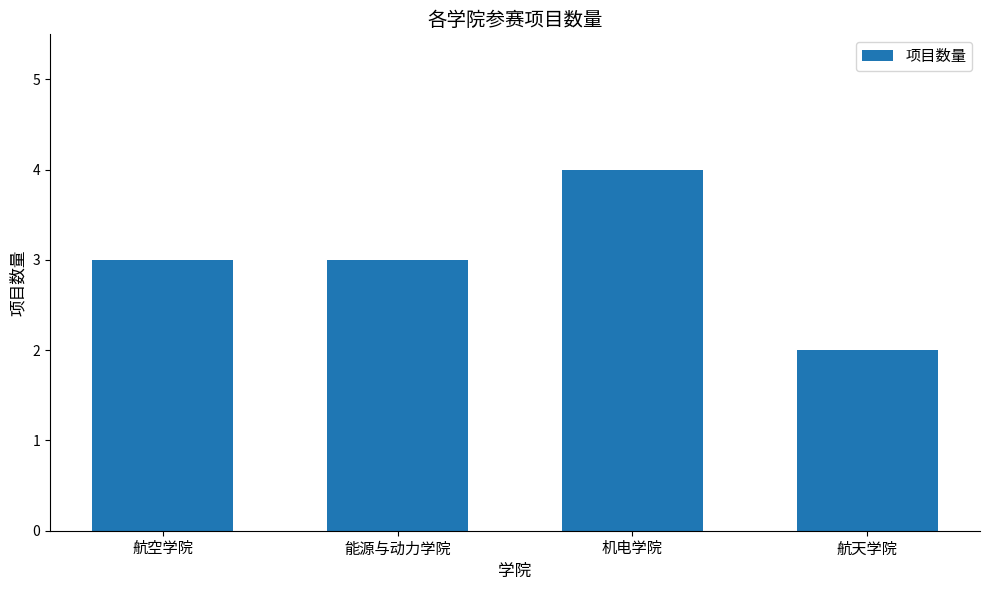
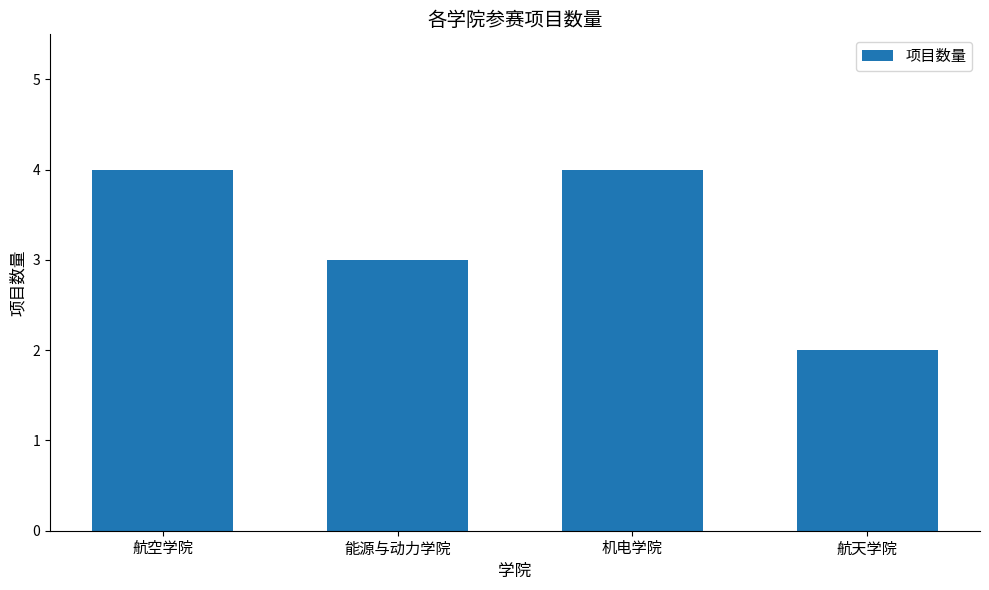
  {
-   "航空学院": 3,
+   "航空学院": 4,
    "能源与动力学院": 3,
    "机电学院": 4,
    "航天学院": 2
  }
